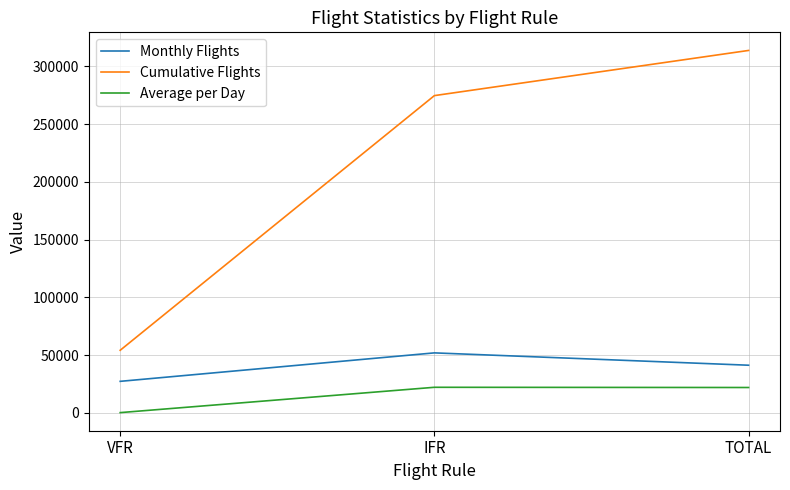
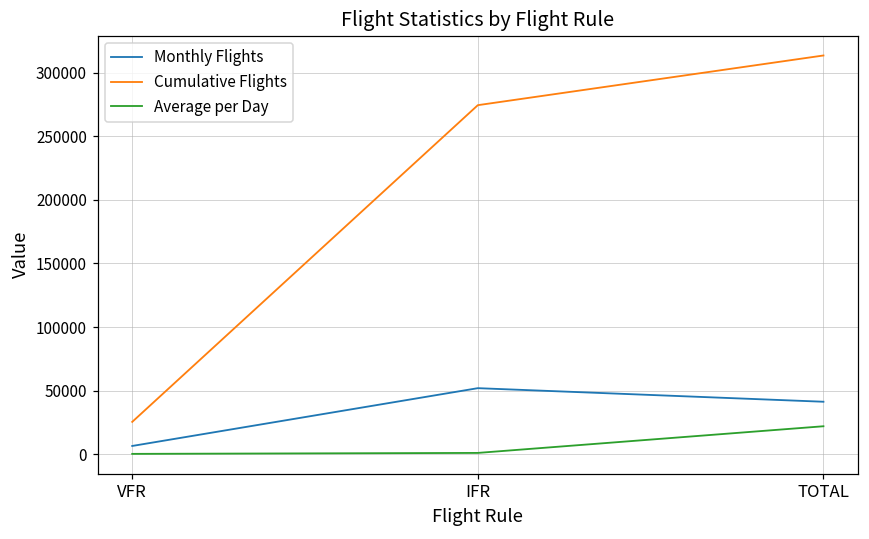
  {
    "Monthly Flights": {
-     "VFR": 27000,
+     "VFR": 6000,
      "IFR": 52000,
      "TOTAL": 41000
    },
    "Cumulative Flights": {
-     "VFR": 54000,
+     "VFR": 25000,
      "IFR": 275000,
      "TOTAL": 314000
    },
    "Average per Day": {
      "VFR": 0,
-     "IFR": 22000,
+     "IFR": 1000,
      "TOTAL": 22000
    }
  }
